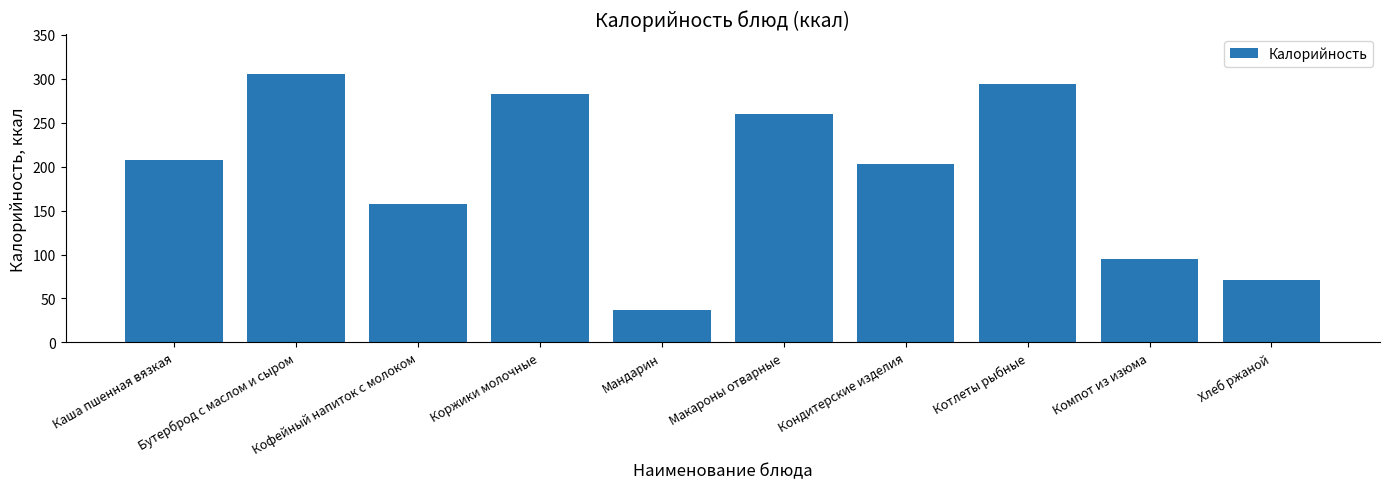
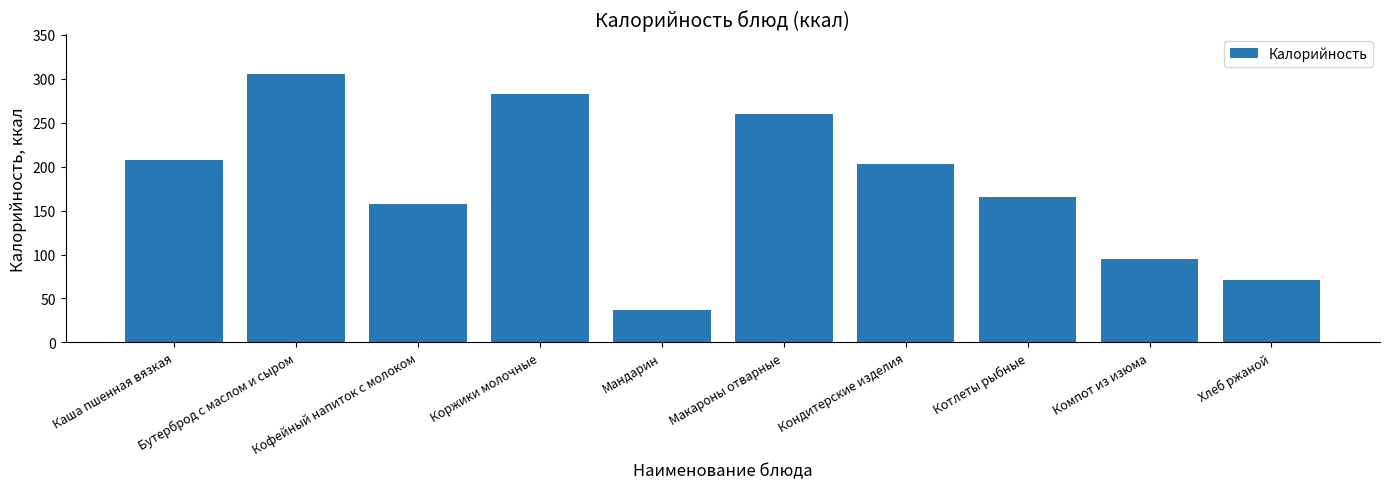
  {
    "Каша пшенная вязкая": 210,
    "Бутерброд с маслом и сыром": 310,
    "Кофейный напиток с молоком": 160,
    "Коржики молочные": 280,
    "Мандарин": 40,
    "Макароны отварные": 260,
    "Кондитерские изделия": 200,
-   "Котлеты рыбные": 290,
+   "Котлеты рыбные": 170,
    "Компот из изюма": 100,
    "Хлеб ржаной": 70
  }
